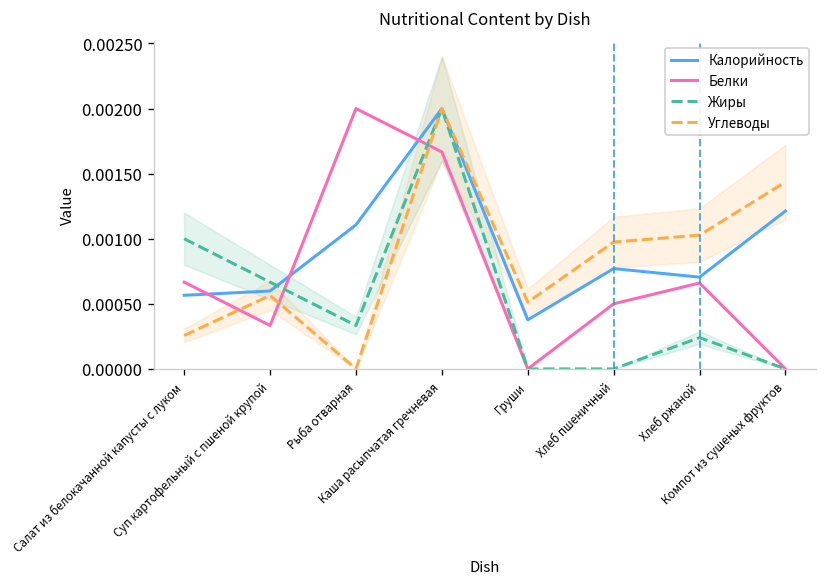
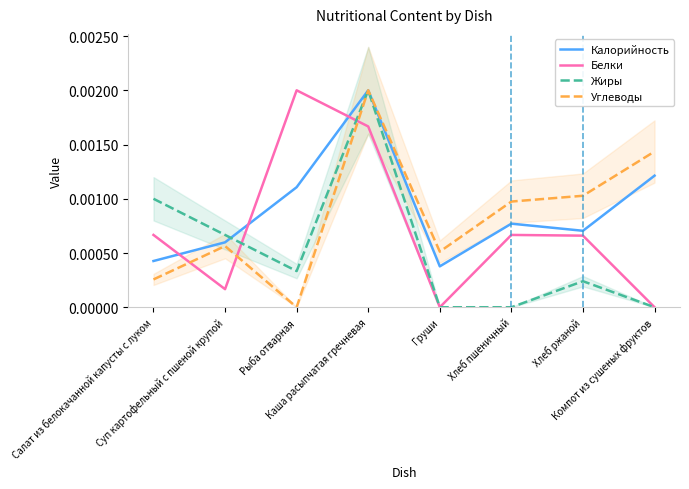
  {
    "Калорийность": {
-     "Салат из белокачанной капусты с луком": 0.00057,
+     "Салат из белокачанной капусты с луком": 0.00043,
      "Суп картофельный с пшеной крупой": 0.00060,
      "Рыба отварная": 0.00111,
      "Груши": 0.00038,
      "Хлеб пшеничный": 0.00077,
      "Хлеб ржаной": 0.00070,
      "Компот из сушеных фруктов": 0.00121
    },
    "Белки": {
      "Салат из белокачанной капусты с луком": 0.00067,
-     "Суп картофельный с пшеной крупой": 0.00033,
+     "Суп картофельный с пшеной крупой": 0.00017,
      "Рыба отварная": 0.00200,
      "Каша расыпчатая гречневая": 0.00167,
-     "Хлеб пшеничный": 0.00050,
+     "Хлеб пшеничный": 0.00067,
      "Хлеб ржаной": 0.00066
    }
  }
